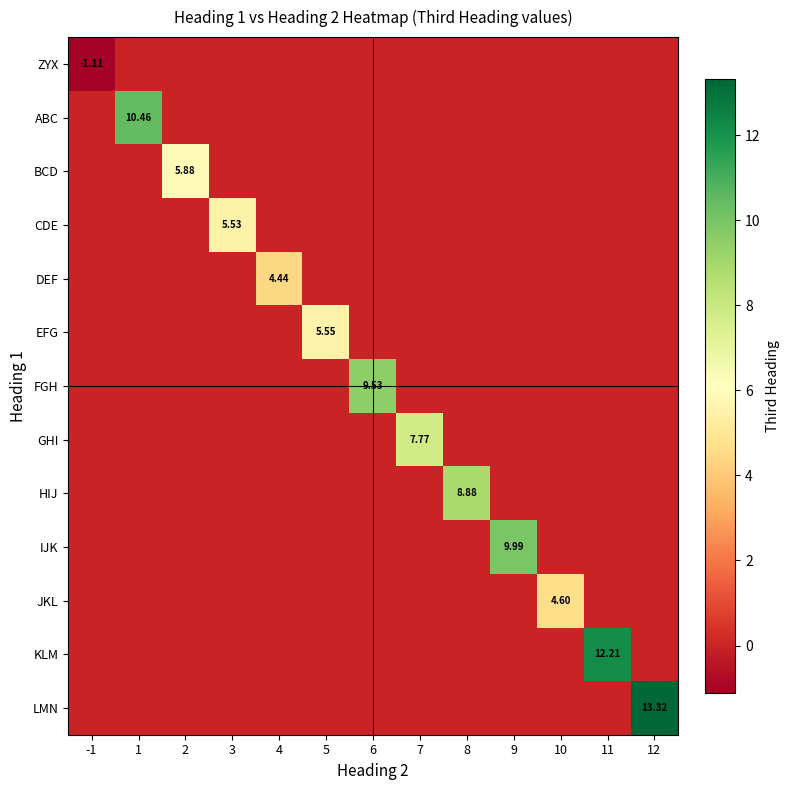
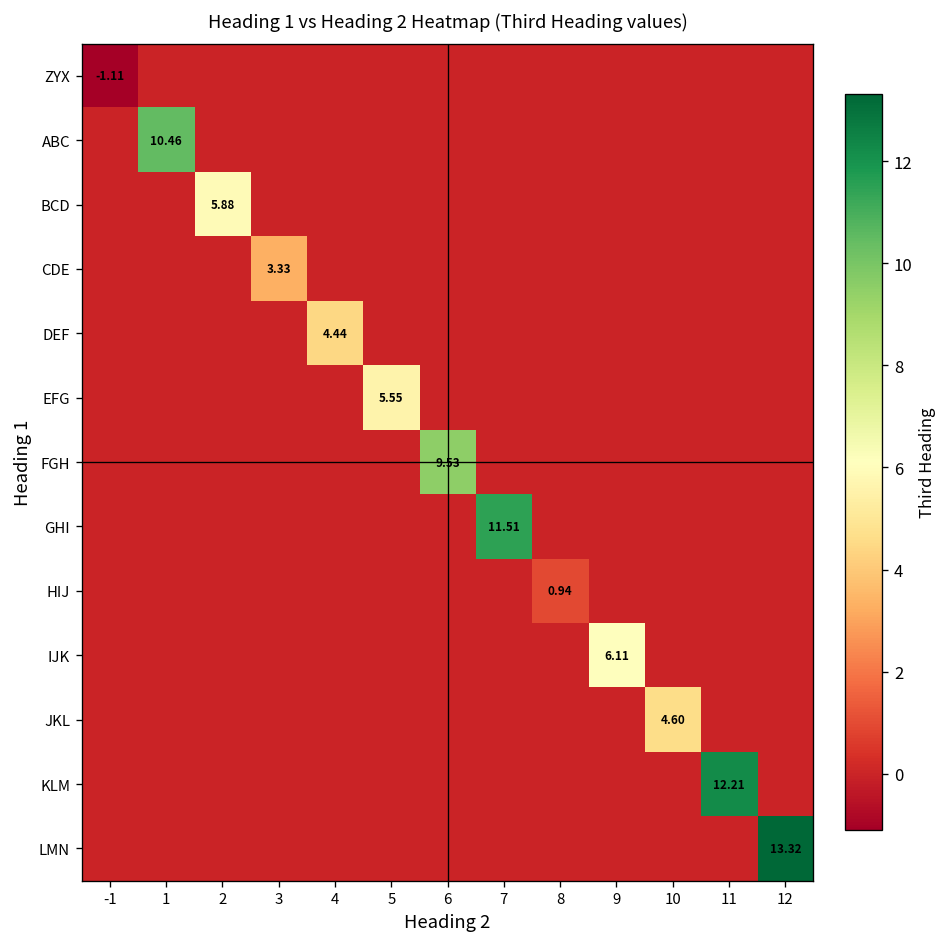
  {
    "ZYX": {
      "-1": -1.11
    },
    "ABC": {
      "1": 10.46
    },
    "BCD": {
      "2": 5.88
    },
    "CDE": {
-     "3": 5.53
+     "3": 3.33
    },
    "DEF": {
      "4": 4.44
    },
    "EFG": {
      "5": 5.55
    },
    "FGH": {
      "6": 9.53
    },
    "GHI": {
-     "7": 7.77
+     "7": 11.51
    },
    "HIJ": {
-     "8": 8.88
+     "8": 0.94
    },
    "IJK": {
-     "9": 9.99
+     "9": 6.11
    },
    "JKL": {
      "10": 4.60
    },
    "KLM": {
      "11": 12.21
    },
    "LMN": {
      "12": 13.32
    }
  }
